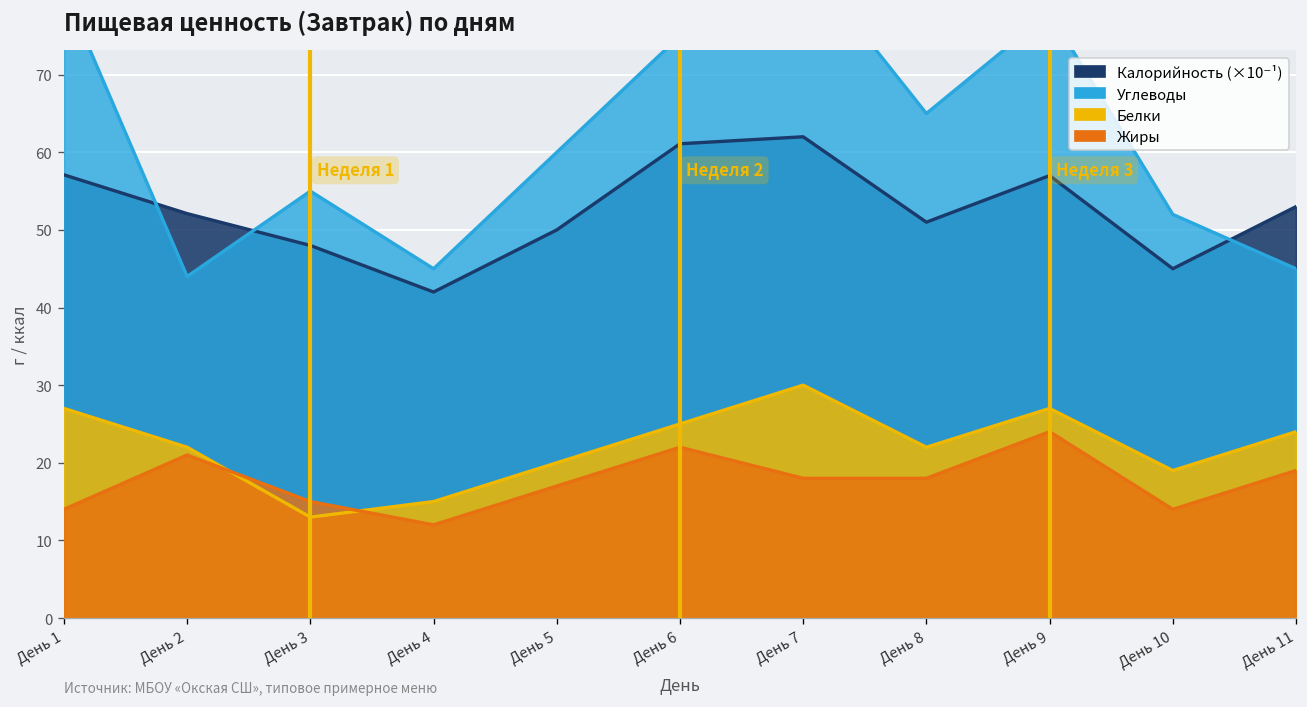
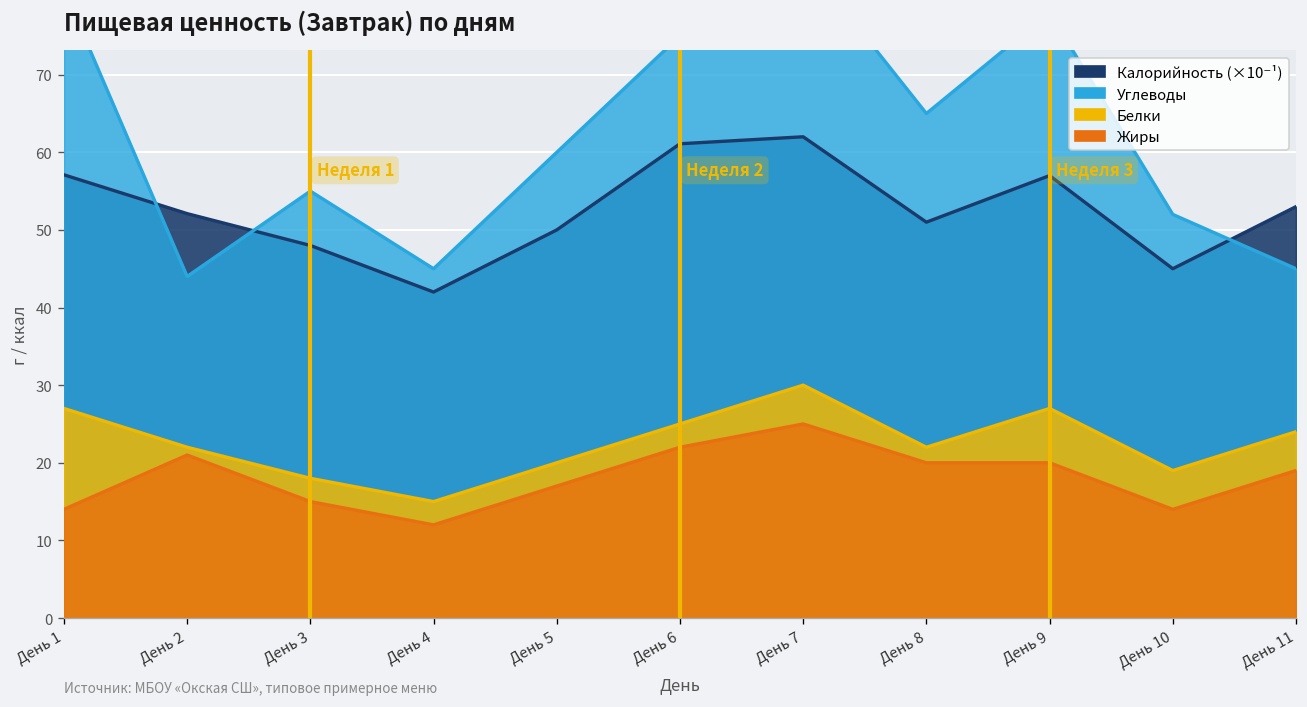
  {
    "Калорийность (×10⁻¹)": {
      "День 1": 57,
      "День 2": 52,
      "День 3": 48,
      "День 4": 42,
      "День 5": 50,
      "День 7": 62,
      "День 8": 51,
      "День 10": 45,
      "День 11": 53
    },
    "Углеводы": {
      "День 2": 44,
      "День 4": 45,
      "День 5": 60,
      "День 8": 65,
      "День 10": 52,
      "День 11": 45
    },
    "Белки": {
      "День 1": 27,
      "День 2": 22,
-     "День 3": 13,
+     "День 3": 18,
      "День 4": 15,
      "День 5": 20,
      "День 6": 25,
      "День 7": 30,
      "День 8": 22,
      "День 9": 27,
      "День 10": 19,
      "День 11": 24
    },
    "Жиры": {
      "День 1": 14,
      "День 2": 21,
      "День 3": 15,
      "День 4": 12,
      "День 5": 17,
      "День 6": 22,
-     "День 7": 18,
-     "День 8": 18,
-     "День 9": 24,
+     "День 7": 25,
+     "День 8": 20,
+     "День 9": 20,
      "День 10": 14,
      "День 11": 19
    }
  }
